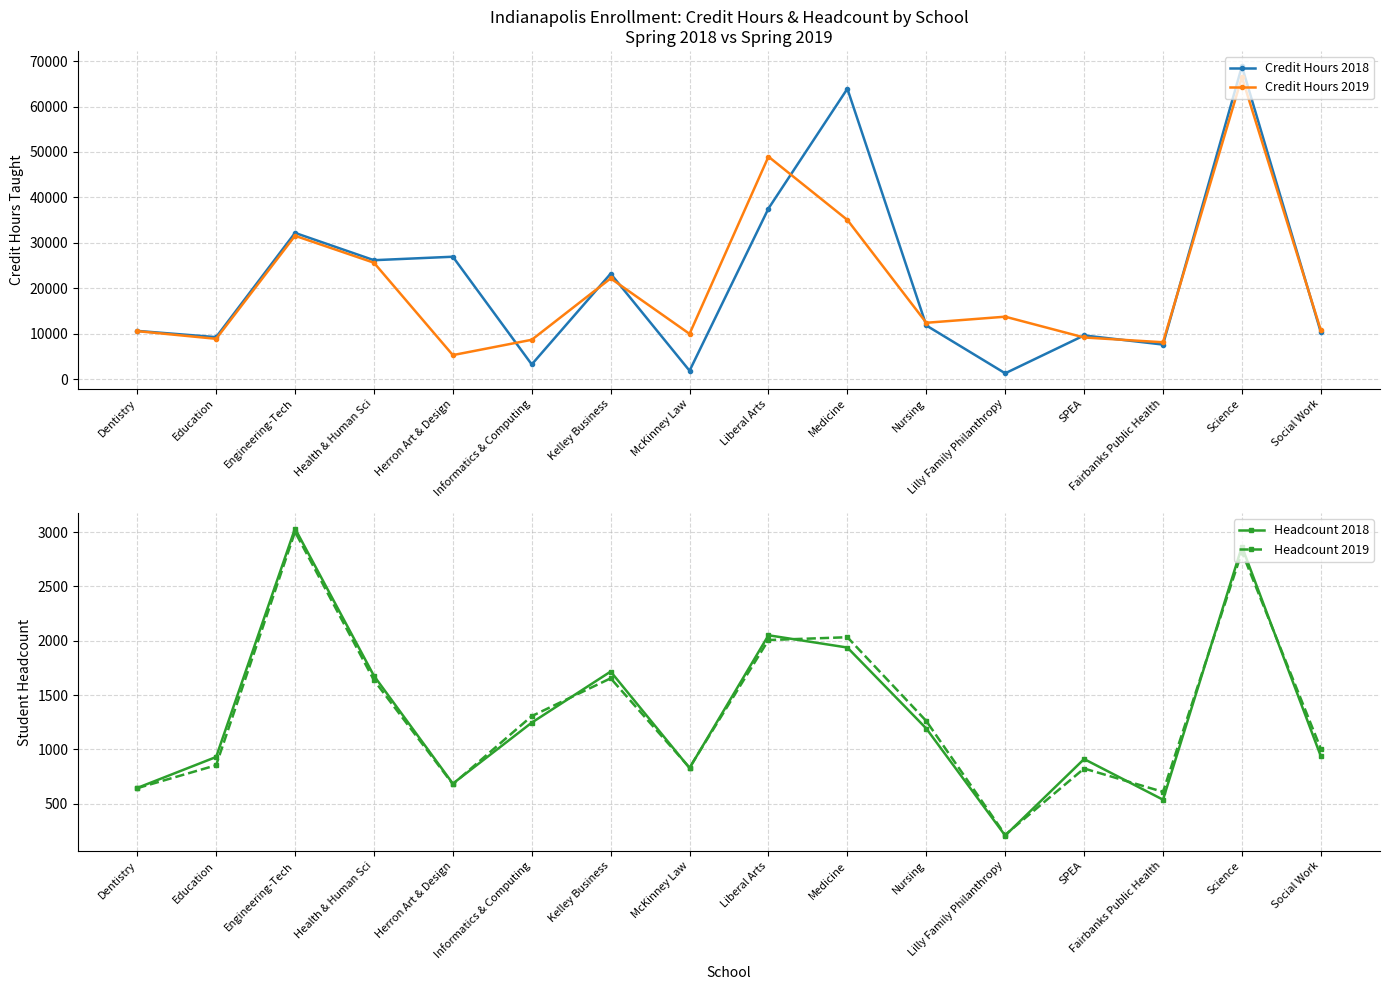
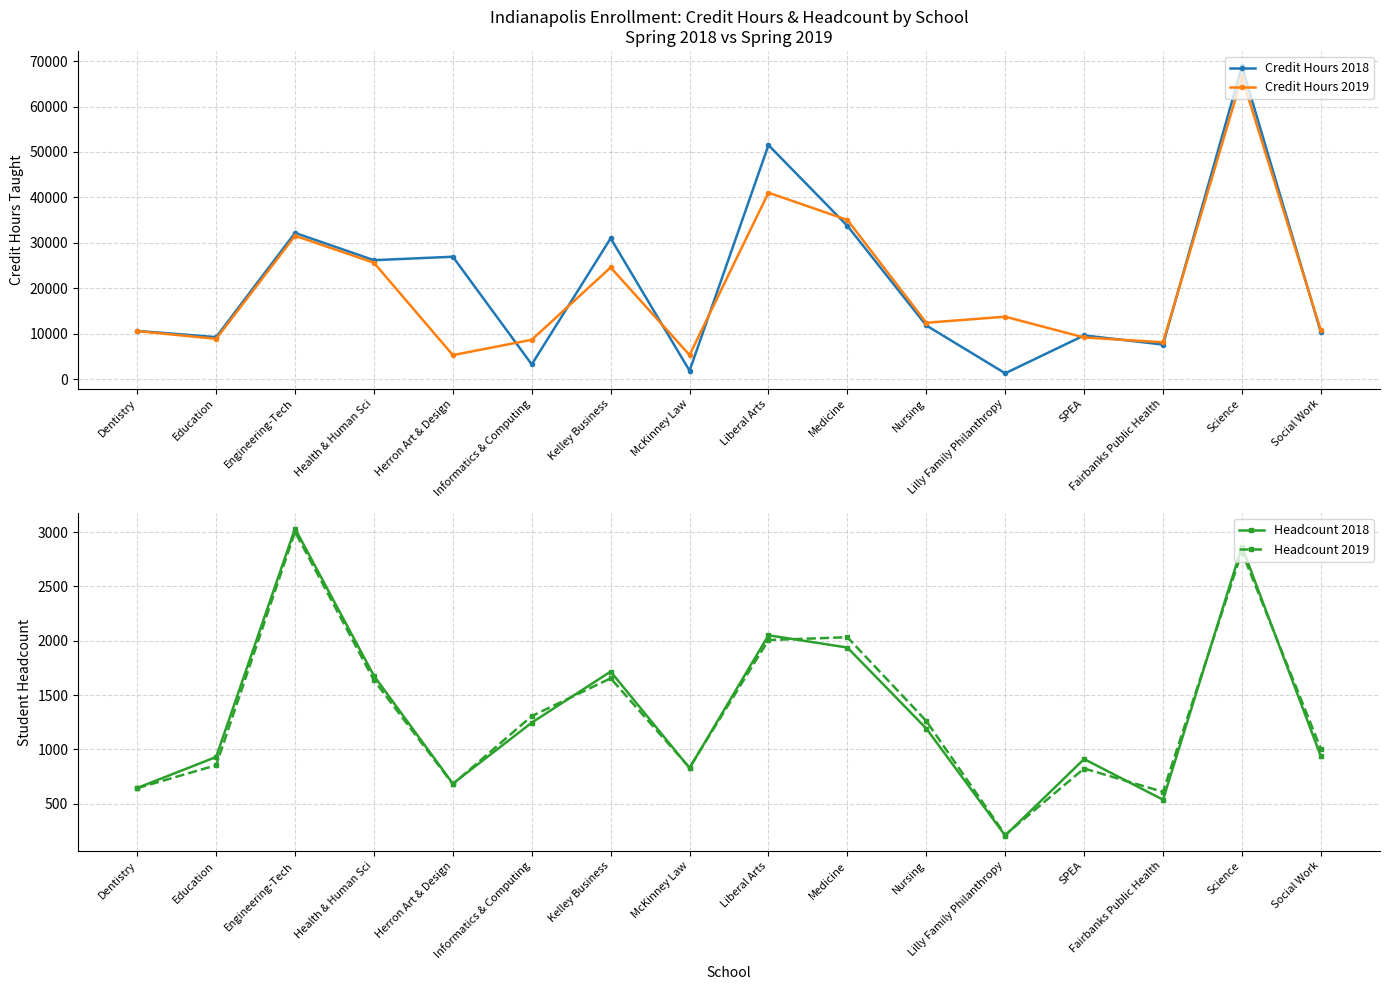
  {
    "Indianapolis Enrollment: Credit Hours & Headcount by School Spring 2018 vs Spring 2019": {
      "Credit Hours 2018": {
        "Engineering-Tech": 32000,
        "Herron Art & Design": 27000,
        "Informatics & Computing": 3000,
-       "Kelley Business": 23000,
+       "Kelley Business": 31000,
        "McKinney Law": 2000,
-       "Liberal Arts": 38000,
-       "Medicine": 64000,
+       "Liberal Arts": 52000,
+       "Medicine": 34000,
        "Nursing": 12000,
        "Lilly Family Philanthropy": 1000
      },
      "Credit Hours 2019": {
        "Engineering-Tech": 32000,
        "Herron Art & Design": 5000,
        "Informatics & Computing": 9000,
-       "Kelley Business": 22000,
-       "McKinney Law": 10000,
-       "Liberal Arts": 49000,
+       "Kelley Business": 25000,
+       "McKinney Law": 5000,
+       "Liberal Arts": 41000,
        "Medicine": 35000,
        "Nursing": 12000,
        "Lilly Family Philanthropy": 14000
      }
    }
  }
